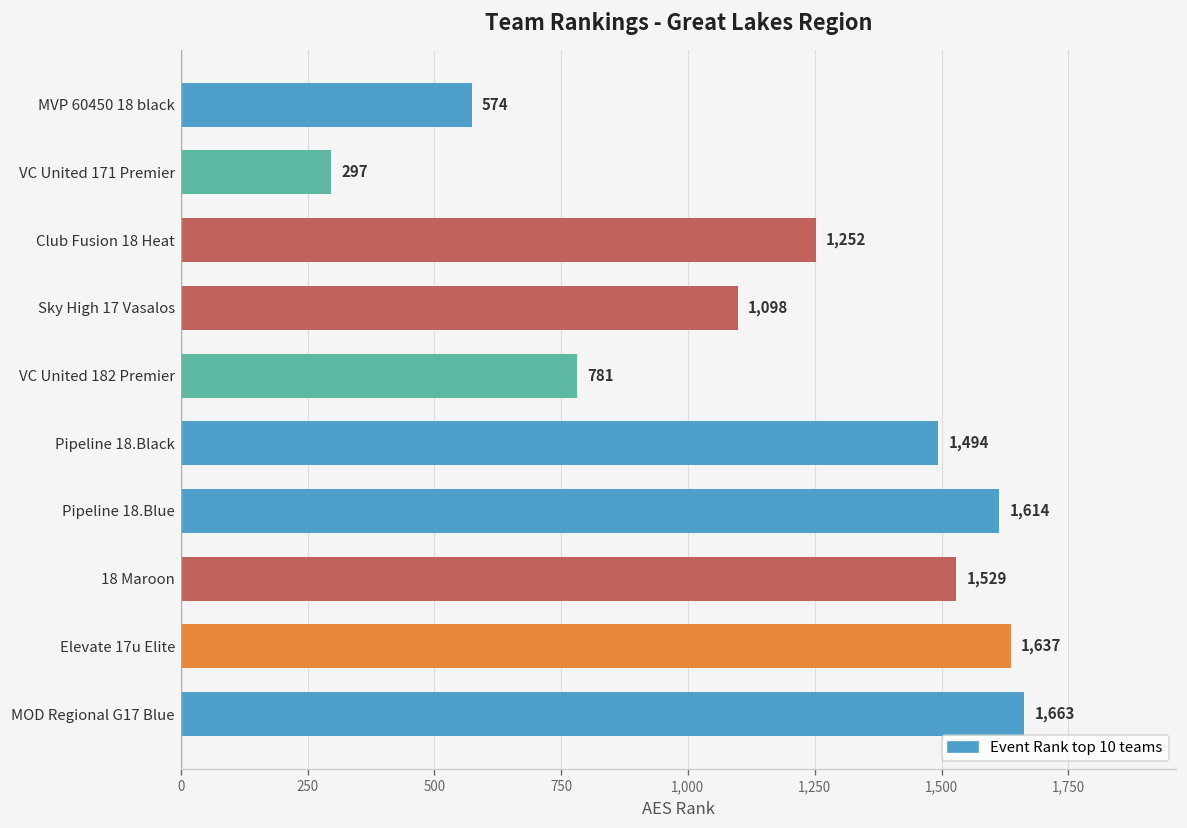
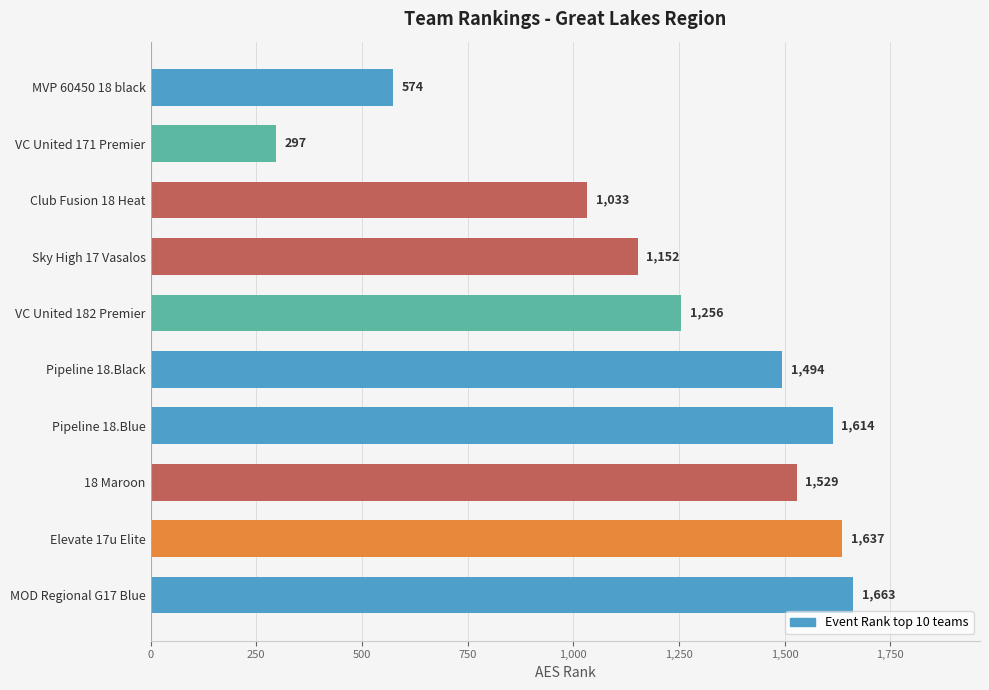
  {
    "MVP 60450 18 black": "574",
    "VC United 171 Premier": "297",
-   "Club Fusion 18 Heat": "1,252",
-   "Sky High 17 Vasalos": "1,098",
-   "VC United 182 Premier": "781",
+   "Club Fusion 18 Heat": "1,033",
+   "Sky High 17 Vasalos": "1,152",
+   "VC United 182 Premier": "1,256",
    "Pipeline 18.Black": "1,494",
    "Pipeline 18.Blue": "1,614",
    "18 Maroon": "1,529",
    "Elevate 17u Elite": "1,637",
    "MOD Regional G17 Blue": "1,663"
  }
